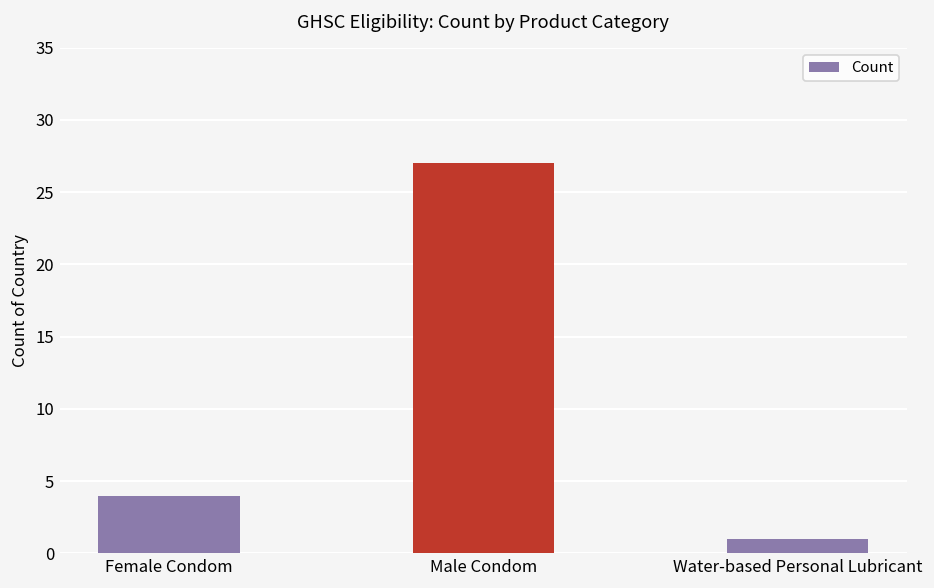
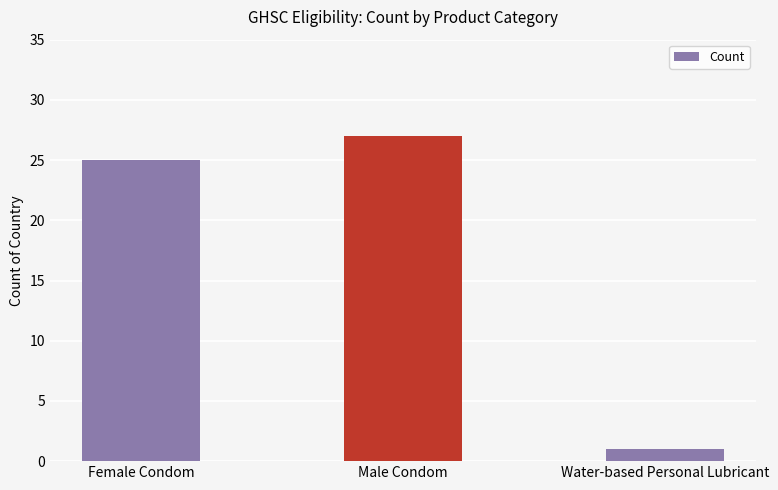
  {
-   "Female Condom": 4,
+   "Female Condom": 25,
    "Male Condom": 27,
    "Water-based Personal Lubricant": 1
  }
